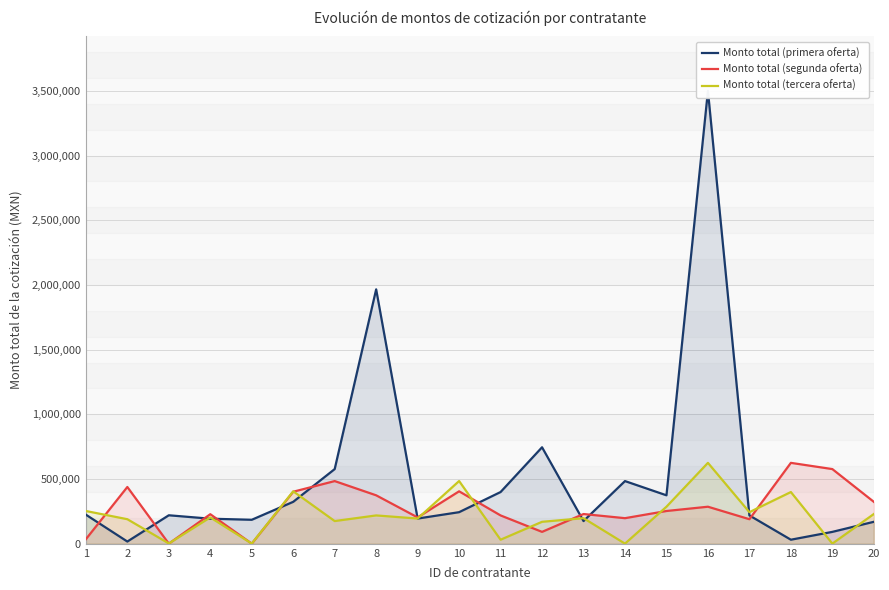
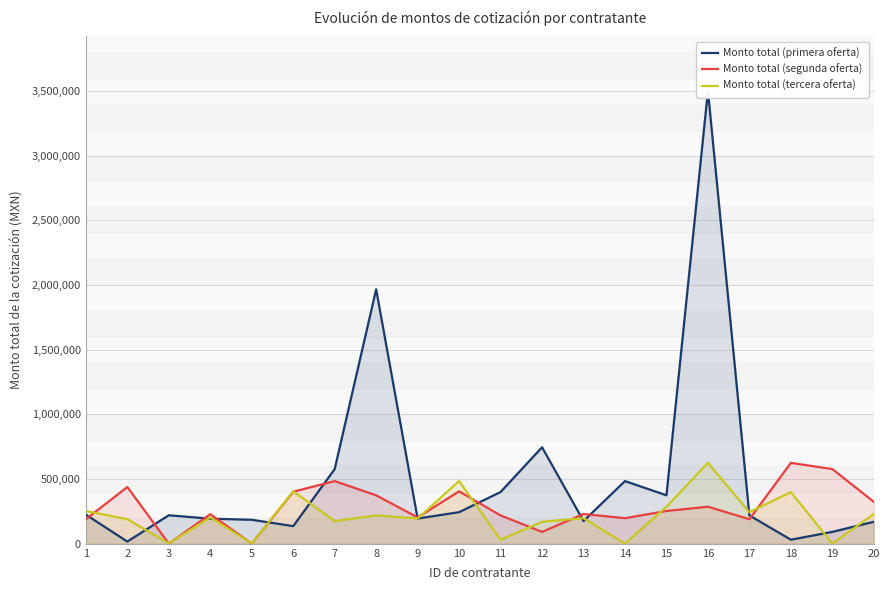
  {
    "Monto total (primera oferta)": {
      "1": "230,000",
      "2": "20,000",
      "3": "220,000",
      "5": "190,000",
-     "6": "320,000",
+     "6": "140,000",
      "7": "580,000",
      "8": "1,970,000",
      "10": "240,000",
      "11": "400,000",
      "12": "750,000",
      "13": "180,000",
      "14": "480,000",
      "15": "370,000",
      "17": "220,000",
      "18": "30,000",
      "19": "90,000",
      "20": "170,000"
    },
    "Monto total (segunda oferta)": {
-     "1": "40,000",
+     "1": "190,000",
      "2": "440,000",
      "4": "230,000",
      "7": "480,000",
      "8": "370,000",
      "10": "410,000",
      "11": "220,000",
      "12": "90,000",
      "13": "230,000",
      "14": "200,000",
      "15": "250,000",
      "16": "290,000",
      "17": "190,000",
      "18": "630,000",
      "19": "580,000",
      "20": "320,000"
    },
    "Monto total (tercera oferta)": {
      "1": "250,000",
      "2": "190,000",
      "7": "180,000",
      "8": "220,000",
      "10": "480,000",
      "11": "30,000",
      "12": "170,000",
      "13": "200,000",
      "14": "0",
      "15": "290,000",
      "16": "630,000",
      "17": "240,000",
      "18": "400,000",
      "19": "0",
      "20": "230,000"
    }
  }
